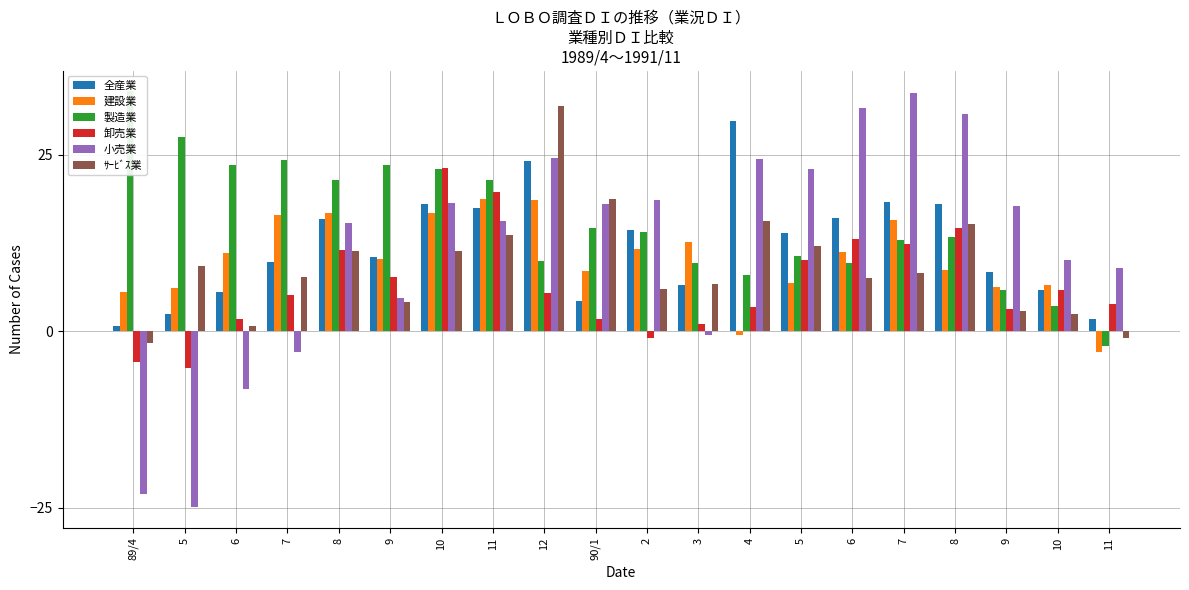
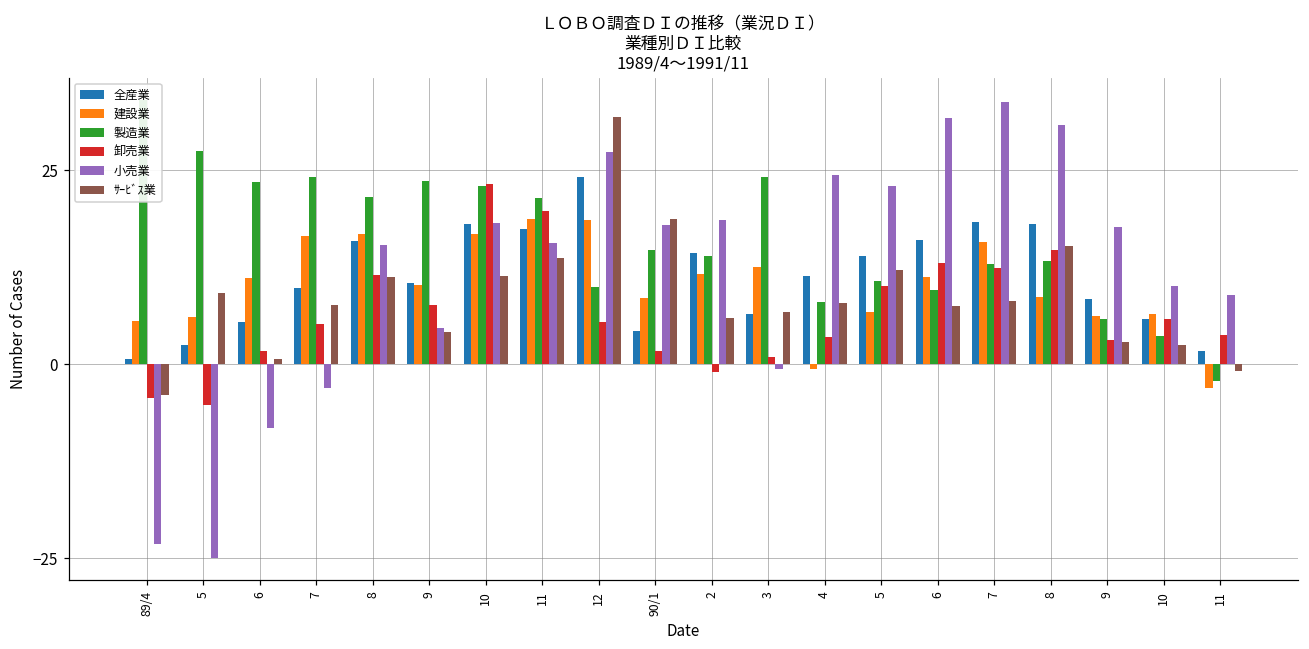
  {
    "全産業": {
      "89/4": 1,
      "12": 24,
      "90/1": 4,
      "2": 14,
      "3": 7,
-     "4": 30
+     "4": 11
    },
    "建設業": {
      "89/4": 6,
      "12": 19,
      "90/1": 9,
      "2": 12,
      "3": 13,
      "4": -1
    },
    "製造業": {
      "12": 10,
      "90/1": 15,
      "2": 14,
-     "3": 10,
+     "3": 24,
      "4": 8
    },
    "卸売業": {
      "89/4": -4,
      "12": 5,
      "90/1": 2,
      "2": -1,
      "3": 1,
      "4": 4
    },
    "小売業": {
      "89/4": -23,
-     "12": 25,
+     "12": 27,
      "90/1": 18,
      "2": 19,
      "3": -1,
      "4": 24
    },
    "ｻｰﾋﾞｽ業": {
-     "89/4": -2,
+     "89/4": -4,
      "12": 32,
      "90/1": 19,
      "2": 6,
      "3": 7,
-     "4": 16
+     "4": 8
    }
  }
